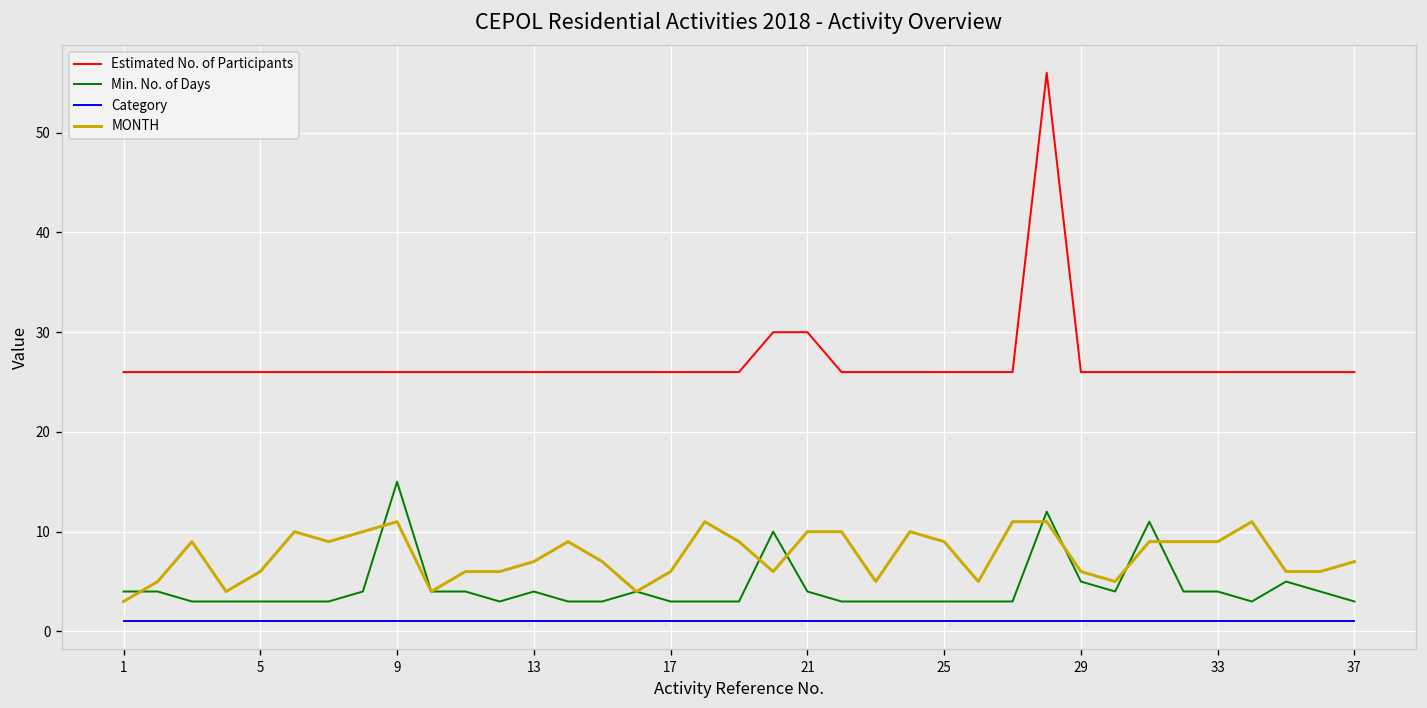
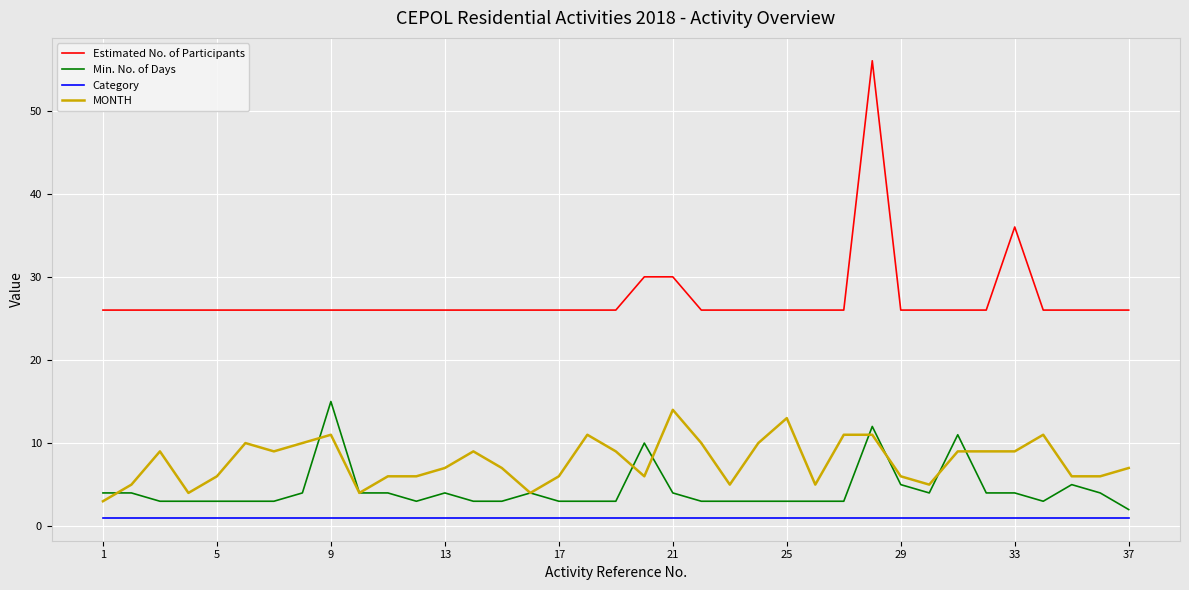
  {
    "Estimated No. of Participants": {
      "1": 26,
      "5": 26,
      "9": 26,
      "13": 26,
      "17": 26,
      "21": 30,
      "25": 26,
      "29": 26,
-     "33": 26,
+     "33": 36,
      "37": 26
    },
    "Min. No. of Days": {
      "1": 4,
      "5": 3,
      "9": 15,
      "13": 4,
      "17": 3,
      "21": 4,
      "25": 3,
      "29": 5,
      "33": 4,
-     "37": 3
+     "37": 2
    },
    "Category": {
      "1": 1,
      "5": 1,
      "9": 1,
      "13": 1,
      "17": 1,
      "21": 1,
      "25": 1,
      "29": 1,
      "33": 1,
      "37": 1
    },
    "MONTH": {
      "1": 3,
      "5": 6,
      "9": 11,
      "13": 7,
      "17": 6,
-     "21": 10,
-     "25": 9,
+     "21": 14,
+     "25": 13,
      "29": 6,
      "33": 9,
      "37": 7
    }
  }
